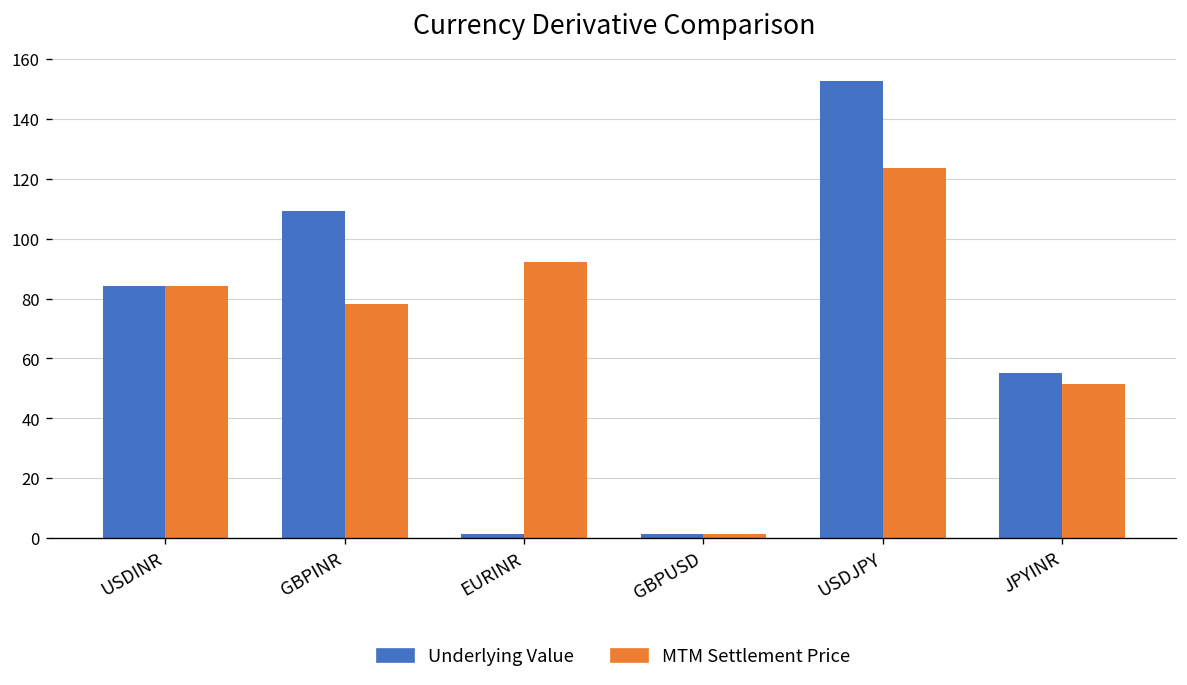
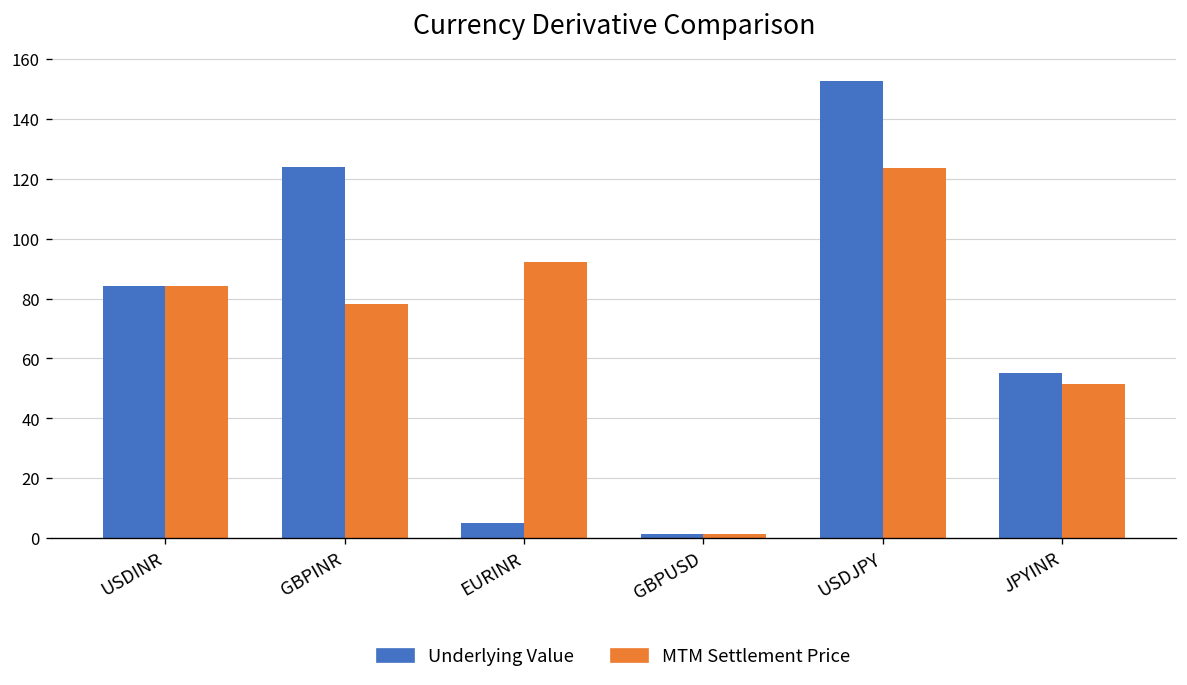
  {
    "Underlying Value": {
      "USDINR": 84,
-     "GBPINR": 109,
-     "EURINR": 1,
+     "GBPINR": 124,
+     "EURINR": 5,
      "GBPUSD": 1,
      "USDJPY": 153,
      "JPYINR": 55
    },
    "MTM Settlement Price": {
      "USDINR": 84,
      "GBPINR": 78,
      "EURINR": 92,
      "GBPUSD": 1,
      "USDJPY": 124,
      "JPYINR": 51
    }
  }
